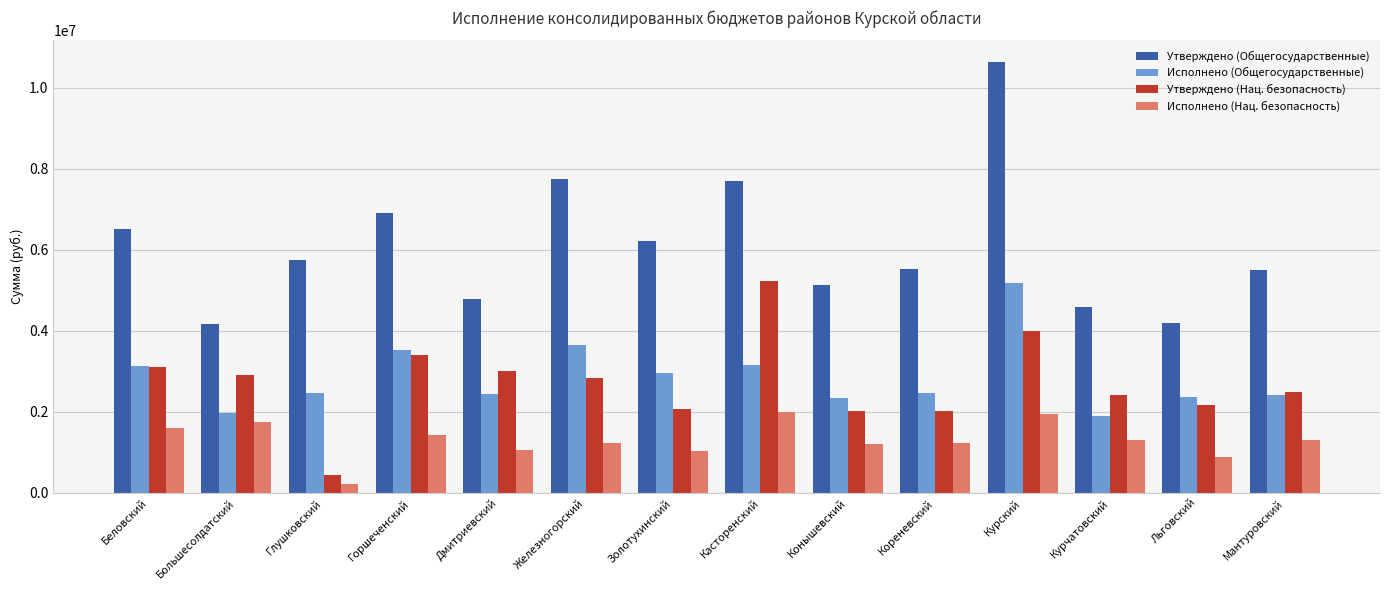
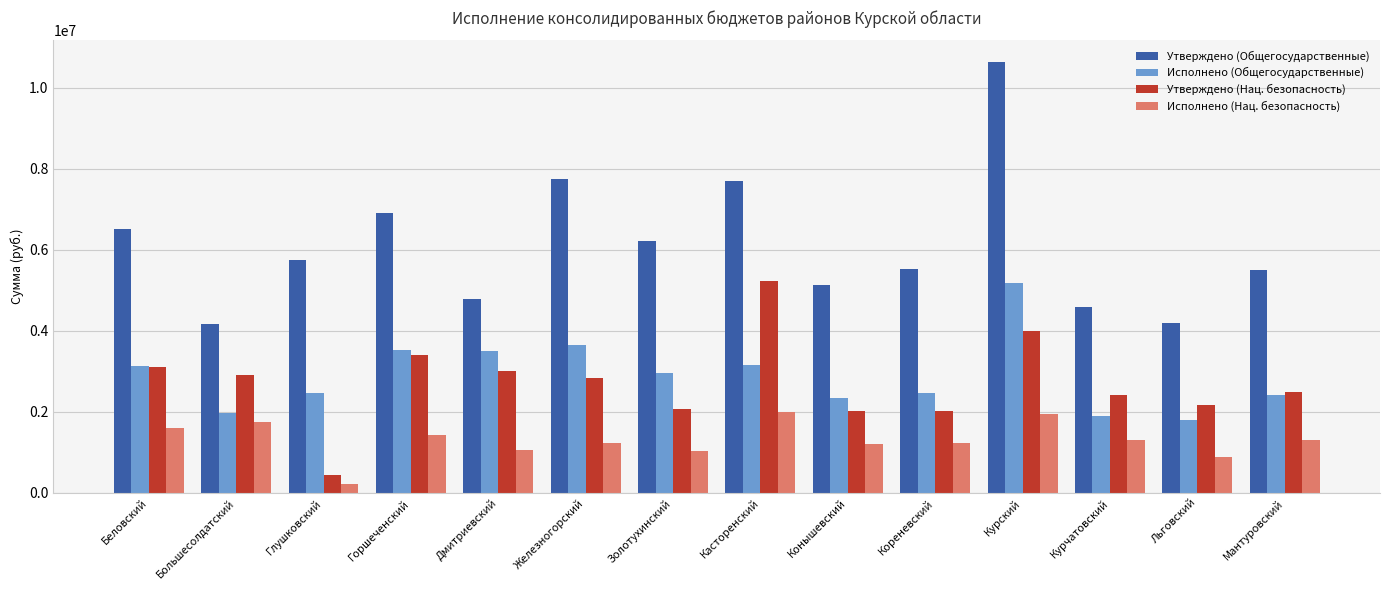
  {
    "Утверждено (Общегосударственные)": {
      "Беловский": 6500000,
      "Большесолдатский": 4200000,
      "Глушковский": 5700000,
      "Горшеченский": 6900000,
      "Дмитриевский": 4800000,
      "Железногорский": 7700000,
      "Золотухинский": 6200000,
      "Касторенский": 7700000,
      "Конышевский": 5100000,
      "Кореневский": 5500000,
      "Курский": 10600000,
      "Курчатовский": 4600000,
      "Льговский": 4200000,
      "Мантуровский": 5500000
    },
    "Исполнено (Общегосударственные)": {
      "Беловский": 3100000,
      "Большесолдатский": 2000000,
      "Глушковский": 2500000,
      "Горшеченский": 3500000,
-     "Дмитриевский": 2400000,
+     "Дмитриевский": 3500000,
      "Железногорский": 3700000,
      "Золотухинский": 3000000,
      "Касторенский": 3200000,
      "Конышевский": 2300000,
      "Кореневский": 2500000,
      "Курский": 5200000,
      "Курчатовский": 1900000,
-     "Льговский": 2400000,
+     "Льговский": 1800000,
      "Мантуровский": 2400000
    },
    "Утверждено (Нац. безопасность)": {
      "Беловский": 3100000,
      "Большесолдатский": 2900000,
      "Глушковский": 400000,
      "Горшеченский": 3400000,
      "Дмитриевский": 3000000,
      "Железногорский": 2800000,
      "Золотухинский": 2100000,
      "Касторенский": 5200000,
      "Конышевский": 2000000,
      "Кореневский": 2000000,
      "Курский": 4000000,
      "Курчатовский": 2400000,
      "Льговский": 2200000,
      "Мантуровский": 2500000
    },
    "Исполнено (Нац. безопасность)": {
      "Беловский": 1600000,
      "Большесолдатский": 1700000,
      "Глушковский": 200000,
      "Горшеченский": 1400000,
      "Дмитриевский": 1100000,
      "Железногорский": 1200000,
      "Золотухинский": 1000000,
      "Касторенский": 2000000,
      "Конышевский": 1200000,
      "Кореневский": 1200000,
      "Курский": 1900000,
      "Курчатовский": 1300000,
      "Льговский": 900000,
      "Мантуровский": 1300000
    }
  }
